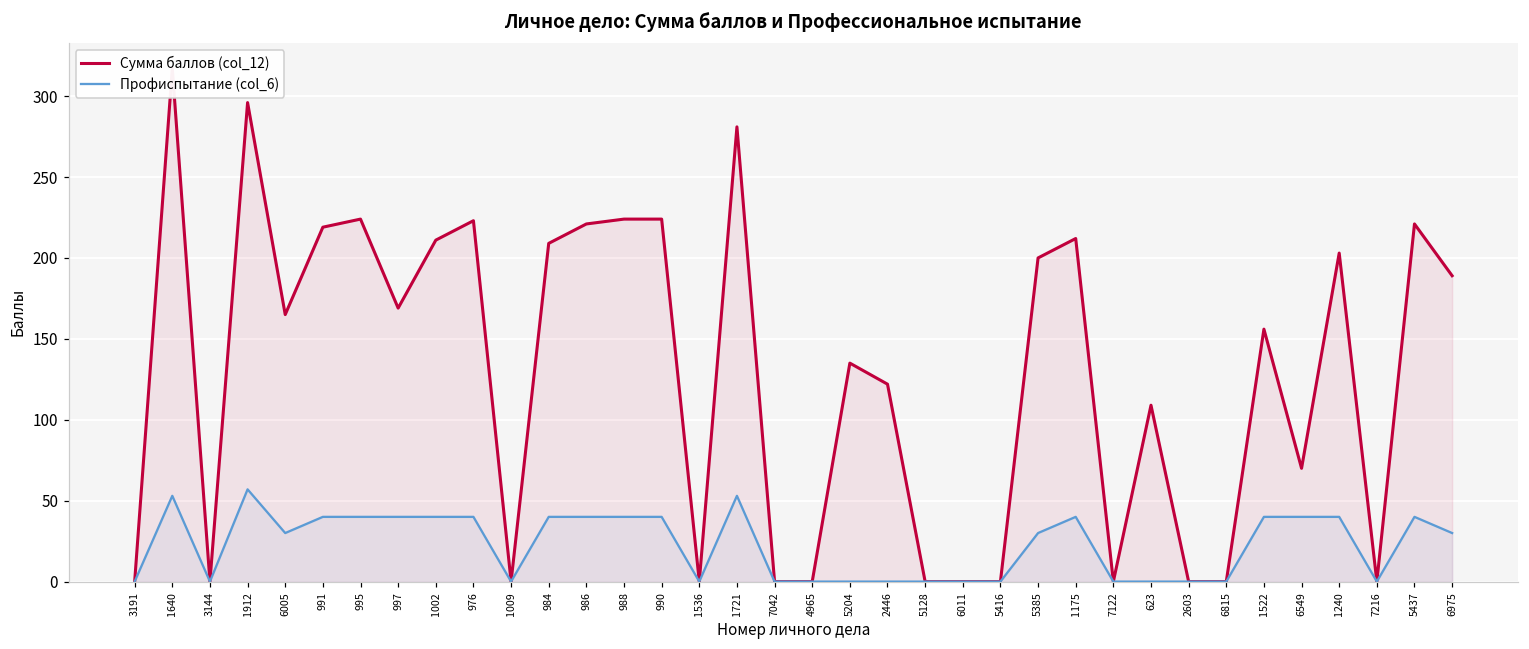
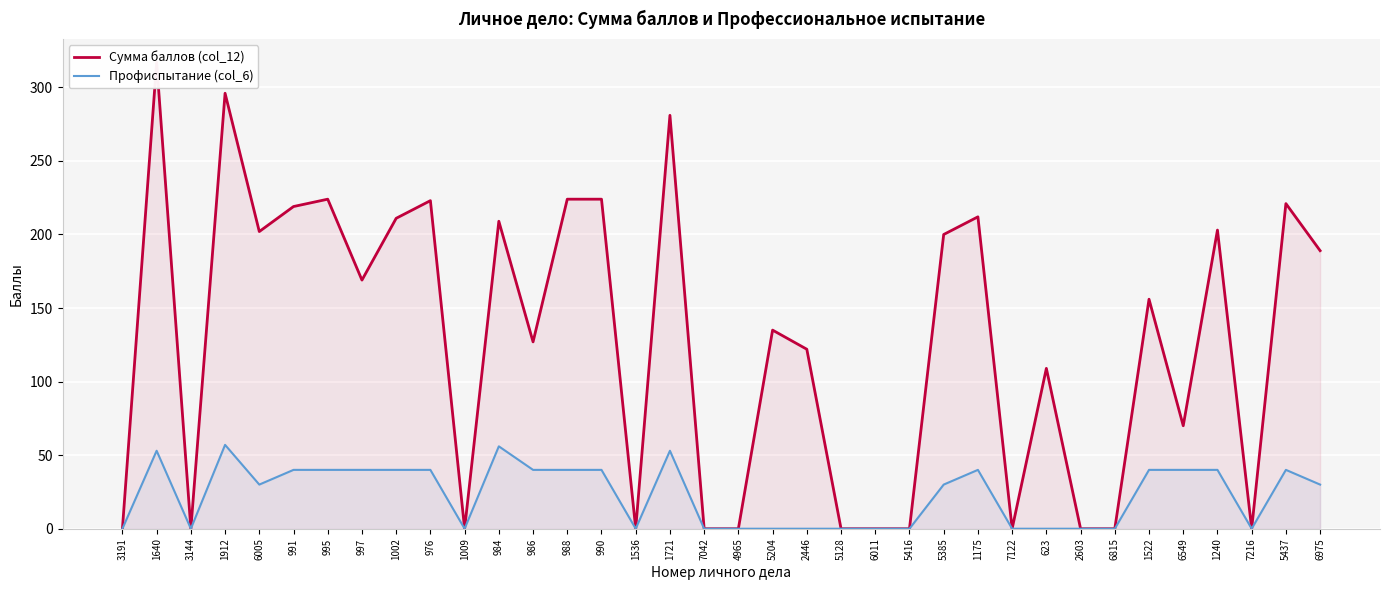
  {
    "Сумма баллов (col_12)": {
      "1912": 296,
-     "6005": 165,
+     "6005": 202,
      "991": 219,
      "995": 224,
      "997": 169,
      "1002": 211,
      "976": 223,
      "984": 209,
-     "986": 221,
+     "986": 127,
      "988": 224,
      "990": 224,
      "1721": 281,
      "5204": 135,
      "2446": 122,
      "5385": 200,
      "1175": 212,
      "623": 109,
      "1522": 156,
      "6549": 70,
      "1240": 203,
      "5437": 221,
      "6975": 189
    },
    "Профиспытание (col_6)": {
      "1640": 53,
      "1912": 57,
      "6005": 30,
      "991": 40,
      "995": 40,
      "997": 40,
      "1002": 40,
      "976": 40,
-     "984": 40,
+     "984": 56,
      "986": 40,
      "988": 40,
      "990": 40,
      "1721": 53,
      "5204": 0,
      "2446": 0,
      "5385": 30,
      "1175": 40,
      "623": 0,
      "1522": 40,
      "6549": 40,
      "1240": 40,
      "5437": 40,
      "6975": 30
    }
  }
